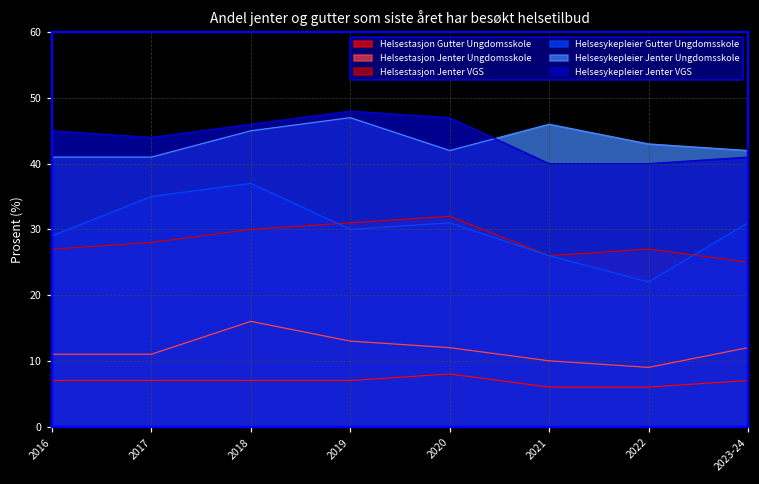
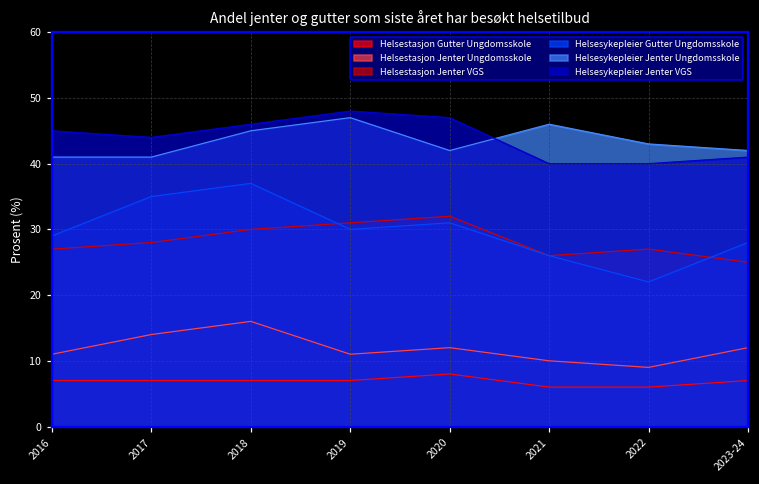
  {
    "Helsestasjon Jenter Ungdomsskole": {
      "2016": 11,
-     "2017": 11,
+     "2017": 14,
      "2018": 16,
-     "2019": 13,
+     "2019": 11,
      "2020": 12,
      "2021": 10,
      "2022": 9,
      "2023-24": 12
    },
    "Helsesykepleier Gutter Ungdomsskole": {
      "2016": 29,
      "2017": 35,
      "2018": 37,
      "2019": 30,
      "2020": 31,
      "2022": 22,
-     "2023-24": 31
+     "2023-24": 28
    },
    "Helsesykepleier Jenter Ungdomsskole": {
      "2016": 41,
      "2017": 41,
      "2018": 45,
      "2019": 47,
      "2020": 42,
      "2021": 46,
      "2022": 43,
      "2023-24": 42
    },
    "Helsesykepleier Jenter VGS": {
      "2016": 45,
      "2017": 44,
      "2018": 46,
      "2019": 48,
      "2020": 47,
      "2021": 40,
      "2022": 40,
      "2023-24": 41
    }
  }
